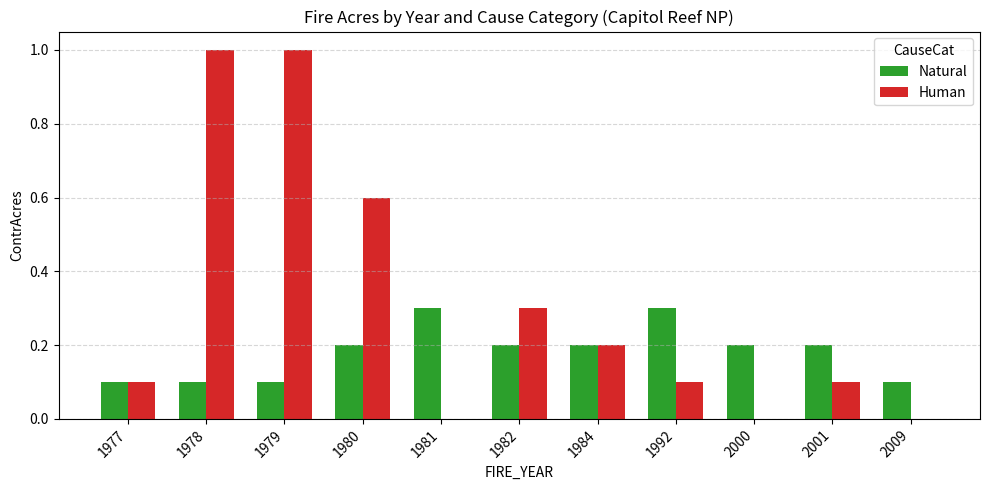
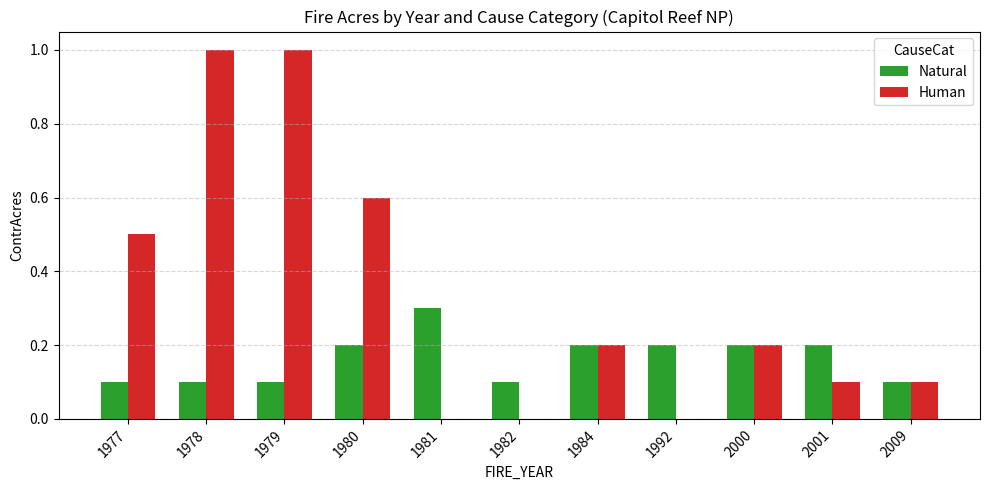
  {
    "Natural": {
      "1977": 0.1,
      "1978": 0.1,
      "1979": 0.1,
      "1980": 0.2,
      "1981": 0.3,
-     "1982": 0.2,
+     "1982": 0.1,
      "1984": 0.2,
-     "1992": 0.3,
+     "1992": 0.2,
      "2000": 0.2,
      "2001": 0.2,
      "2009": 0.1
    },
    "Human": {
-     "1977": 0.1,
+     "1977": 0.5,
      "1978": 1.0,
      "1979": 1.0,
      "1980": 0.6,
      "1981": 0.0,
-     "1982": 0.3,
+     "1982": 0.0,
      "1984": 0.2,
-     "1992": 0.1,
-     "2000": 0.0,
+     "1992": 0.0,
+     "2000": 0.2,
      "2001": 0.1,
-     "2009": 0.0
+     "2009": 0.1
    }
  }
